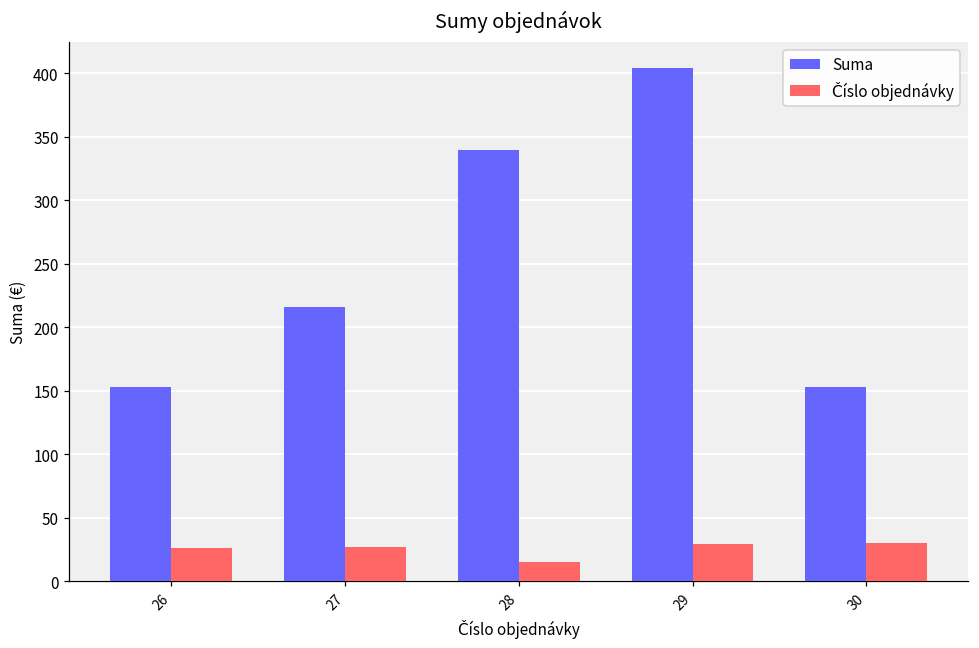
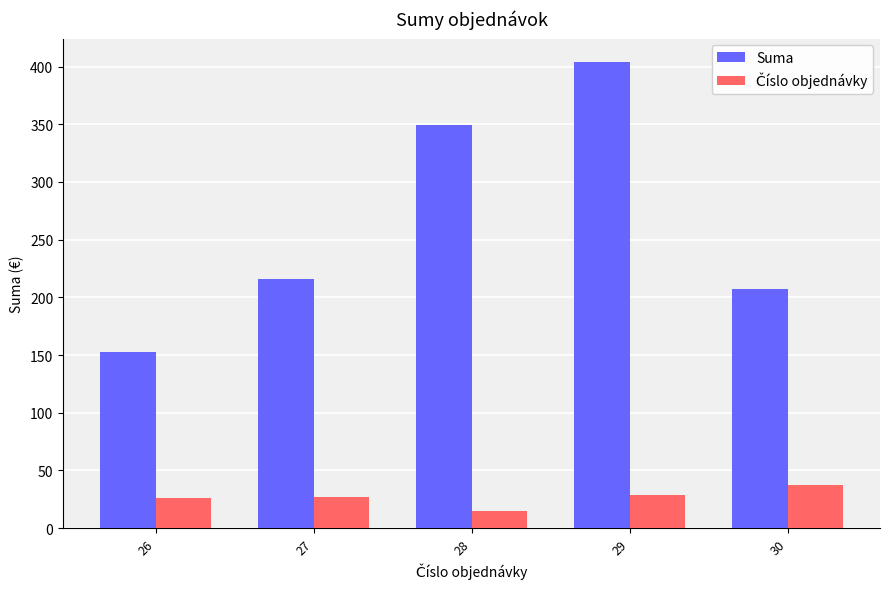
  {
    "Suma": {
      "26": 153,
      "27": 216,
-     "28": 339,
+     "28": 350,
      "29": 404,
-     "30": 153
+     "30": 207
    },
    "Číslo objednávky": {
      "26": 26,
      "27": 27,
      "28": 15,
      "29": 29,
-     "30": 30
+     "30": 37
    }
  }
